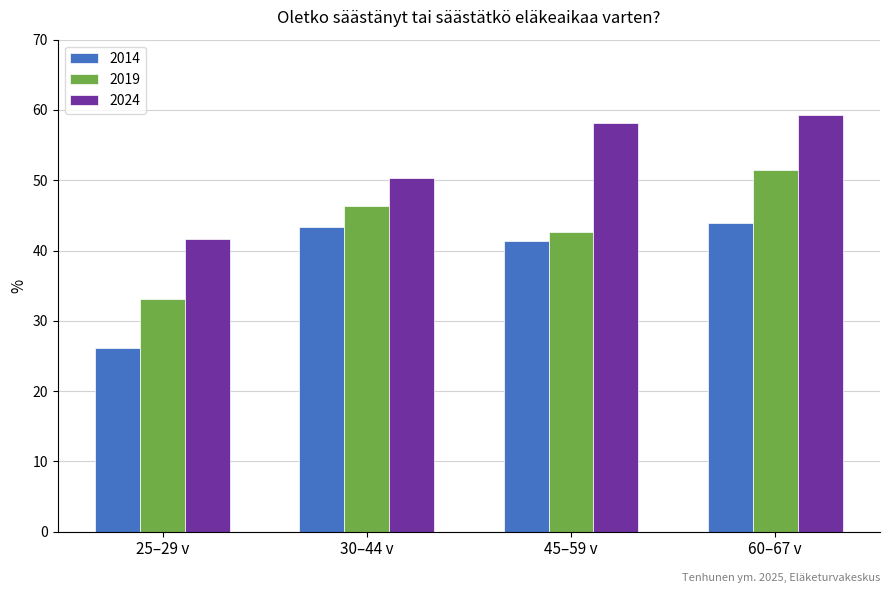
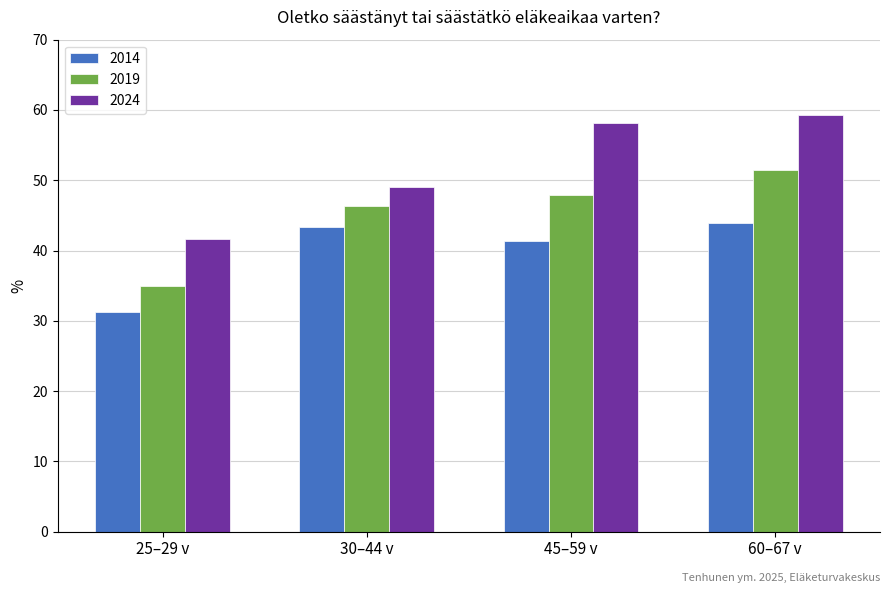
  {
    "2014": {
-     "25–29 v": 26,
+     "25–29 v": 31,
      "30–44 v": 43,
      "45–59 v": 41,
      "60–67 v": 44
    },
    "2019": {
-     "25–29 v": 33,
+     "25–29 v": 35,
      "30–44 v": 46,
-     "45–59 v": 43,
+     "45–59 v": 48,
      "60–67 v": 51
    },
    "2024": {
      "25–29 v": 42,
-     "30–44 v": 50,
+     "30–44 v": 49,
      "45–59 v": 58,
      "60–67 v": 59
    }
  }
